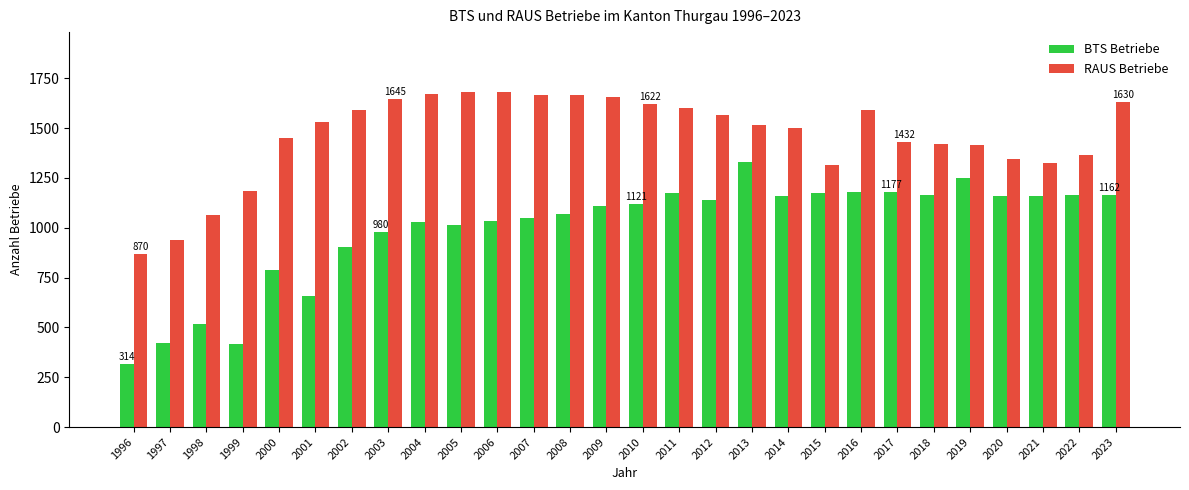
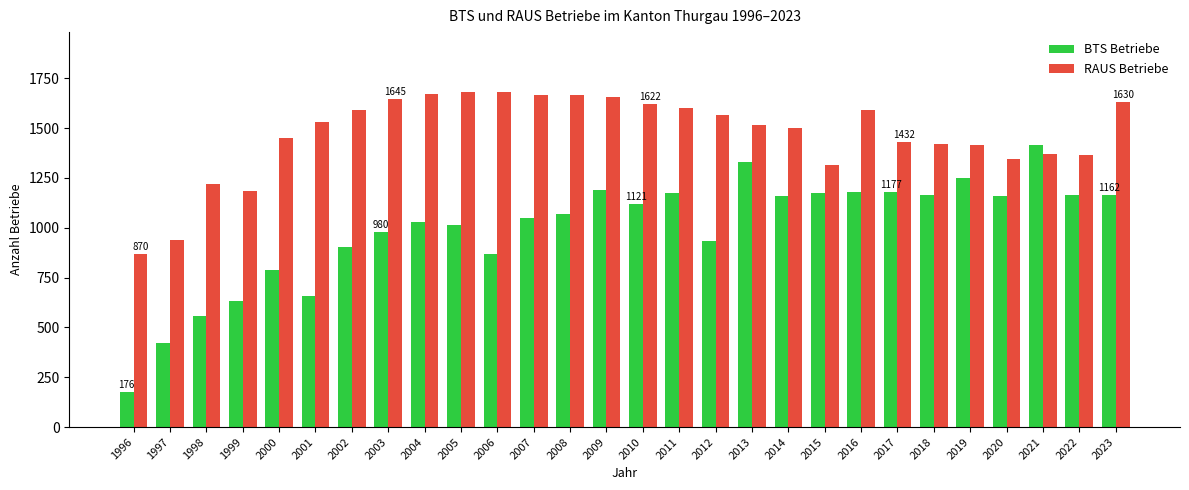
  {
    "BTS Betriebe": {
-     "1996": 314,
-     "1998": 520,
-     "1999": 420,
+     "1996": 176,
+     "1998": 560,
+     "1999": 630,
      "2003": 980,
-     "2006": 1040,
-     "2009": 1110,
+     "2006": 870,
+     "2009": 1190,
      "2010": 1121,
-     "2012": 1140,
+     "2012": 940,
      "2017": 1177,
-     "2021": 1160,
+     "2021": 1420,
      "2023": 1162
    },
    "RAUS Betriebe": {
      "1997": 940,
-     "1998": 1060,
+     "1998": 1220,
      "1999": 1190,
      "2000": 1450,
      "2001": 1530,
      "2002": 1590,
      "2004": 1670,
      "2005": 1680,
      "2006": 1680,
      "2007": 1670,
      "2008": 1670,
      "2009": 1660,
      "2011": 1600,
      "2012": 1560,
      "2013": 1520,
      "2014": 1500,
      "2015": 1310,
      "2016": 1590,
      "2018": 1420,
      "2019": 1410,
      "2020": 1350,
-     "2021": 1330,
+     "2021": 1370,
      "2022": 1370
    }
  }
